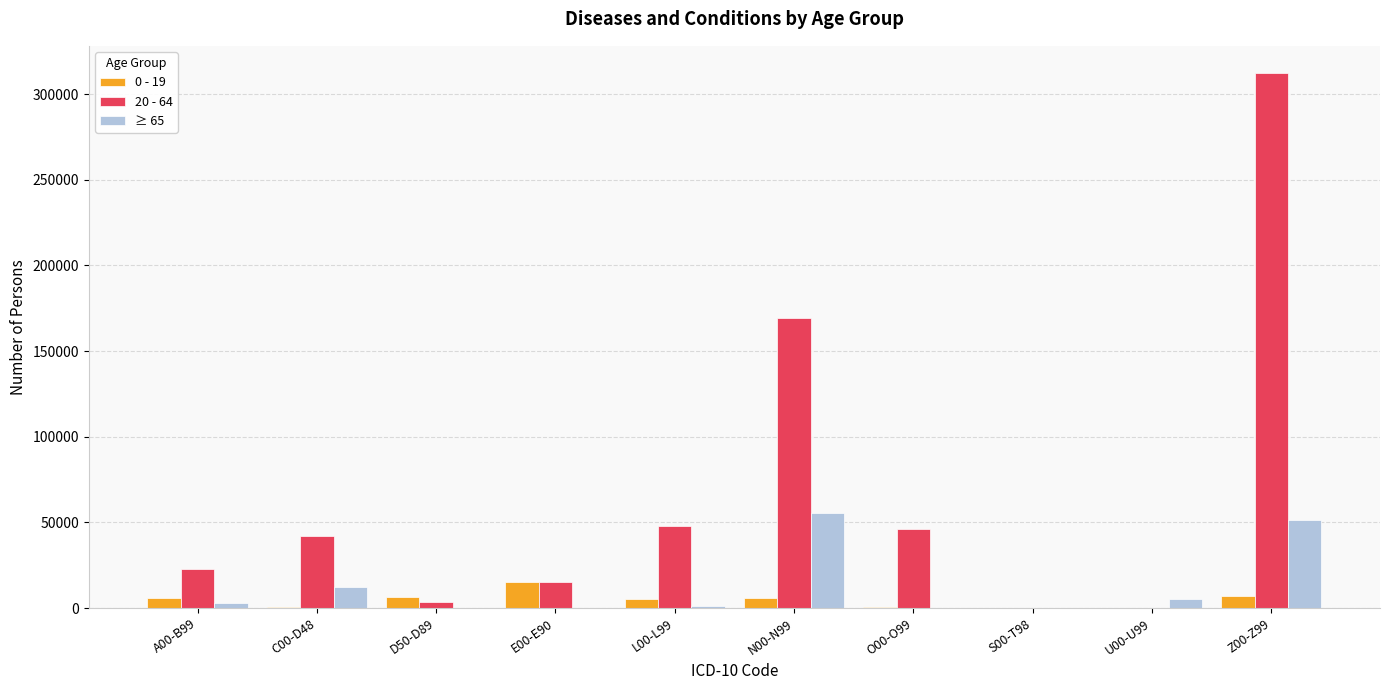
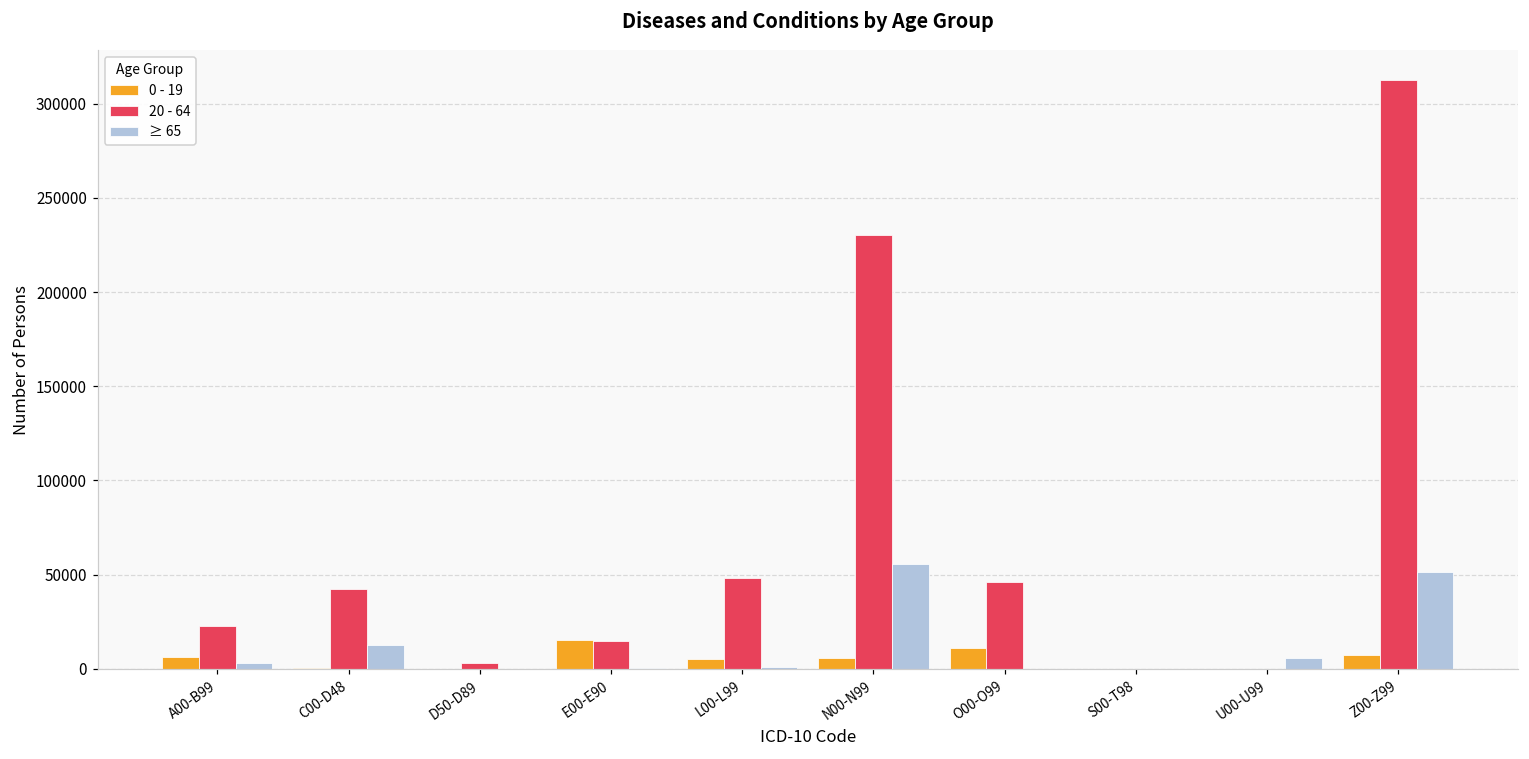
  {
    "0 - 19": {
      "A00-B99": 6000,
-     "D50-D89": 6000,
+     "D50-D89": 0,
      "E00-E90": 15000,
      "L00-L99": 5000,
      "N00-N99": 6000,
-     "O00-O99": 1000,
+     "O00-O99": 11000,
      "U00-U99": 0,
      "Z00-Z99": 7000
    },
    "20 - 64": {
      "A00-B99": 23000,
      "C00-D48": 42000,
      "D50-D89": 3000,
      "E00-E90": 15000,
      "L00-L99": 48000,
-     "N00-N99": 170000,
+     "N00-N99": 230000,
      "O00-O99": 46000,
      "Z00-Z99": 313000
    },
    "≥ 65": {
      "A00-B99": 3000,
      "C00-D48": 12000,
      "N00-N99": 56000,
      "U00-U99": 6000,
      "Z00-Z99": 51000
    }
  }
